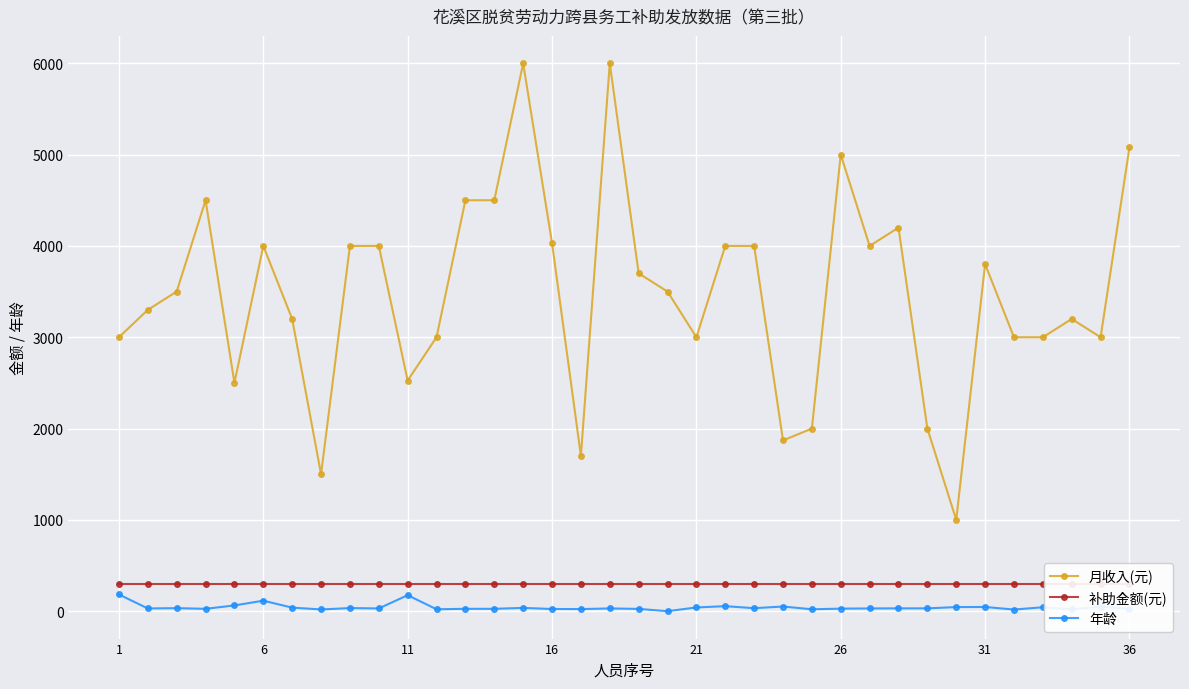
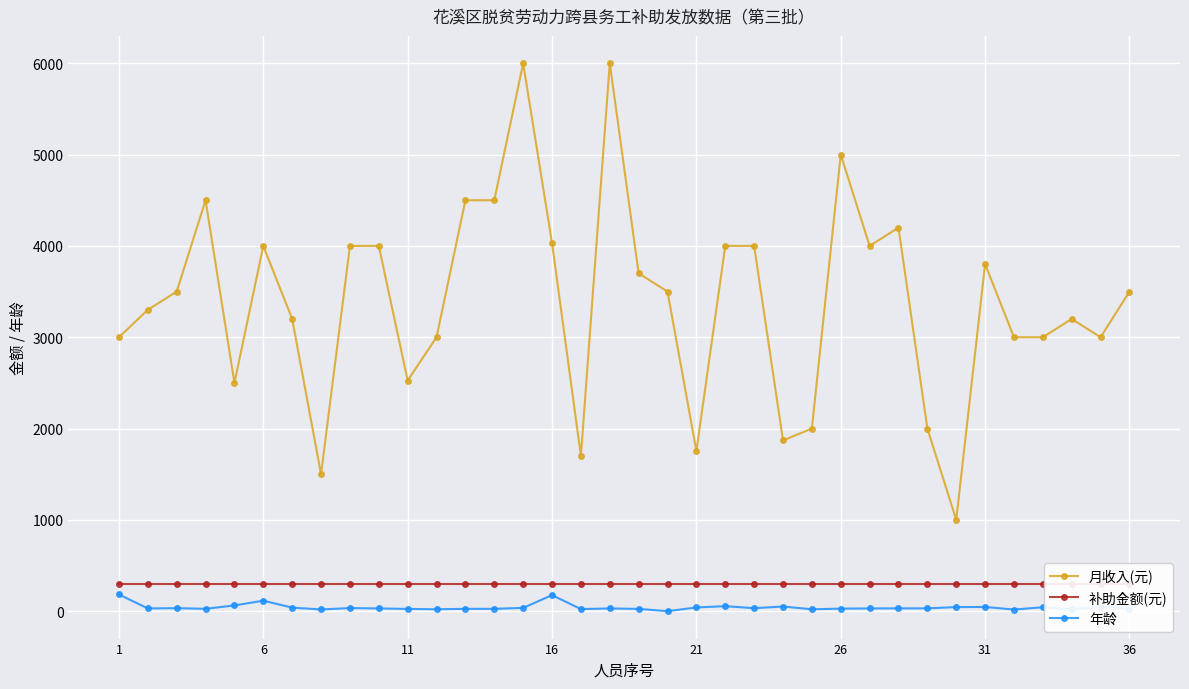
  {
    "月收入(元)": {
      "1": 3000,
      "6": 4000,
      "11": 2500,
      "16": 4000,
-     "21": 3000,
+     "21": 1800,
      "26": 5000,
      "31": 3800,
-     "36": 5100
+     "36": 3500
    },
    "补助金额(元)": {
      "1": 300,
      "6": 300,
      "11": 300,
      "16": 300,
      "21": 300,
      "26": 300,
      "31": 300
    },
    "年龄": {
      "1": 200,
      "6": 100,
-     "11": 200,
-     "16": 0,
+     "11": 0,
+     "16": 200,
      "21": 0,
      "26": 0,
      "31": 0
    }
  }
